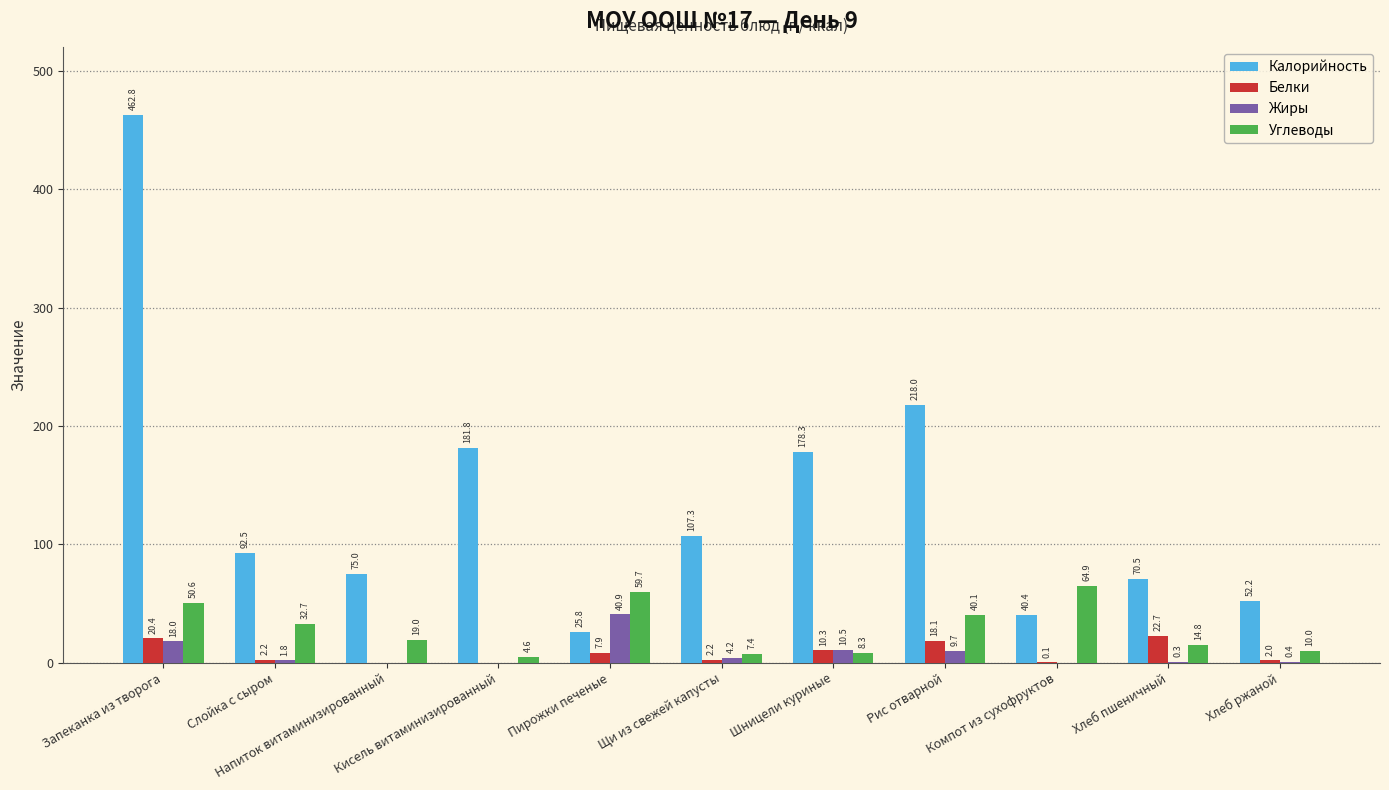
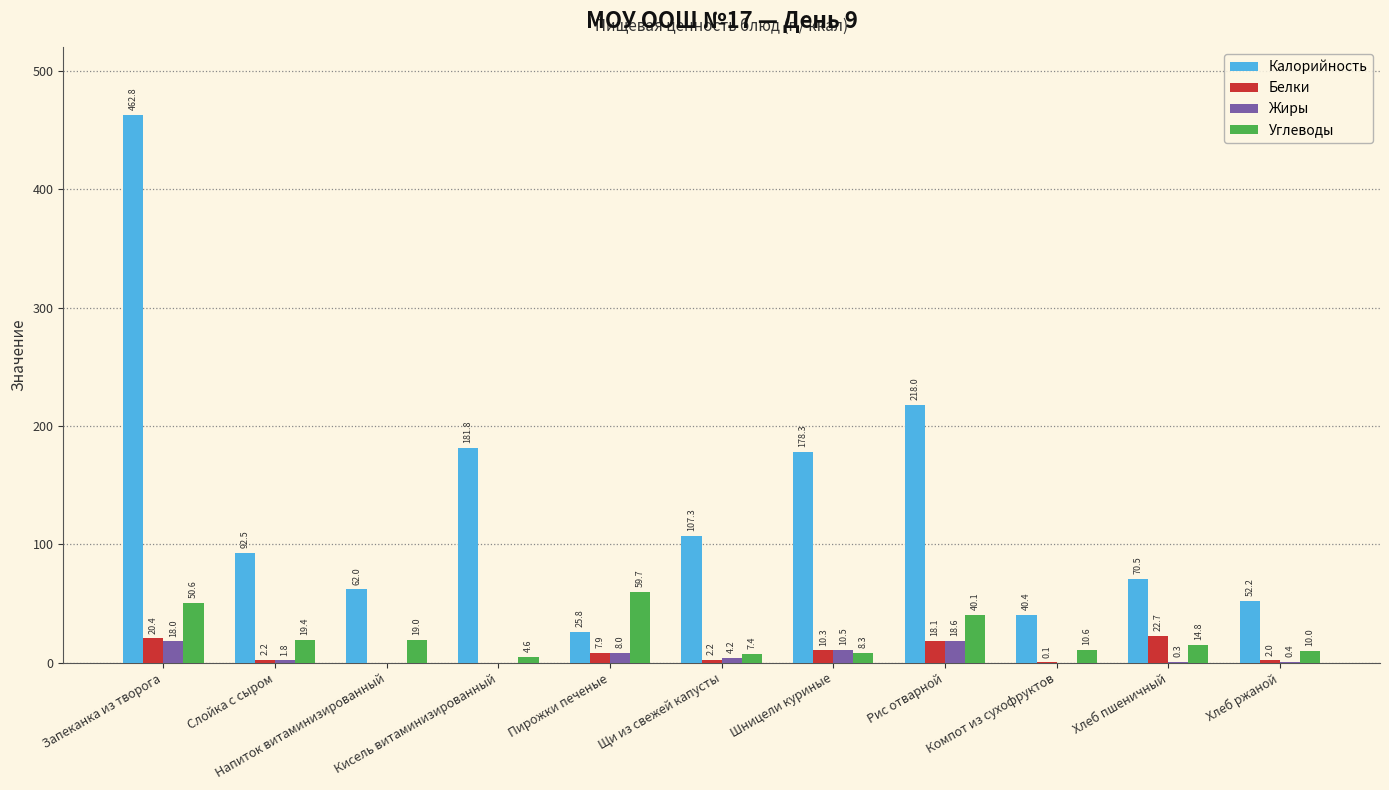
  {
    "Калорийность": {
      "Запеканка из творога": 462.8,
      "Слойка с сыром": 92.5,
-     "Напиток витаминизированный": 75.0,
+     "Напиток витаминизированный": 62.0,
      "Кисель витаминизированный": 181.8,
      "Пирожки печеные": 25.8,
      "Щи из свежей капусты": 107.3,
      "Шницели куриные": 178.3,
      "Рис отварной": 218.0,
      "Компот из сухофруктов": 40.4,
      "Хлеб пшеничный": 70.5,
      "Хлеб ржаной": 52.2
    },
    "Белки": {
      "Запеканка из творога": 20.4,
      "Слойка с сыром": 2.2,
      "Пирожки печеные": 7.9,
      "Щи из свежей капусты": 2.2,
      "Шницели куриные": 10.3,
      "Рис отварной": 18.1,
      "Компот из сухофруктов": 0.1,
      "Хлеб пшеничный": 22.7,
      "Хлеб ржаной": 2.0
    },
    "Жиры": {
      "Запеканка из творога": 18.0,
      "Слойка с сыром": 1.8,
-     "Пирожки печеные": 40.9,
+     "Пирожки печеные": 8.0,
      "Щи из свежей капусты": 4.2,
      "Шницели куриные": 10.5,
-     "Рис отварной": 9.7,
+     "Рис отварной": 18.6,
      "Хлеб пшеничный": 0.3,
      "Хлеб ржаной": 0.4
    },
    "Углеводы": {
      "Запеканка из творога": 50.6,
-     "Слойка с сыром": 32.7,
+     "Слойка с сыром": 19.4,
      "Напиток витаминизированный": 19.0,
      "Кисель витаминизированный": 4.6,
      "Пирожки печеные": 59.7,
      "Щи из свежей капусты": 7.4,
      "Шницели куриные": 8.3,
      "Рис отварной": 40.1,
-     "Компот из сухофруктов": 64.9,
+     "Компот из сухофруктов": 10.6,
      "Хлеб пшеничный": 14.8,
      "Хлеб ржаной": 10.0
    }
  }
